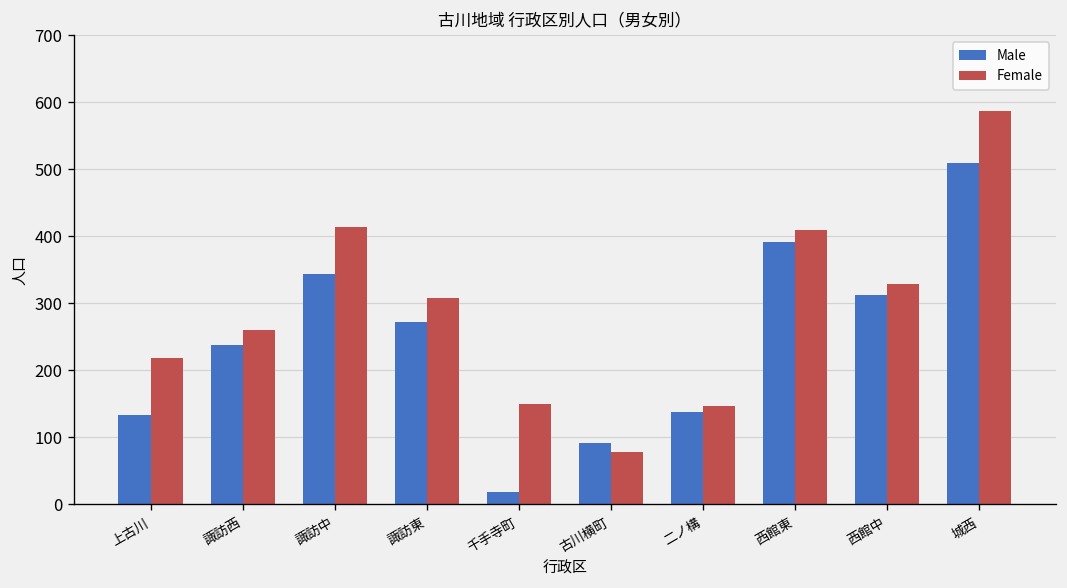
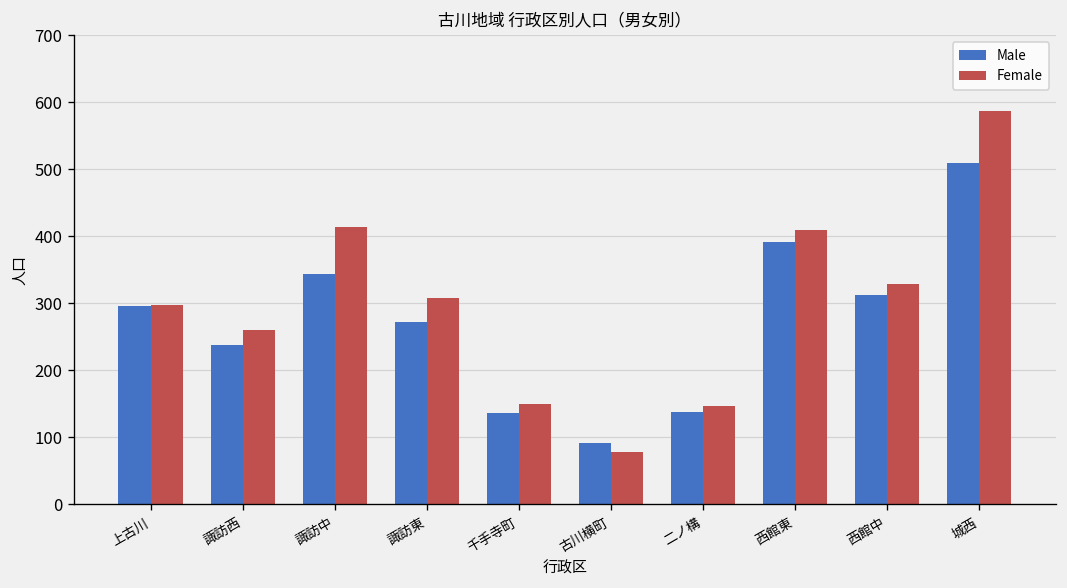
  {
    "Male": {
-     "上古川": 130,
+     "上古川": 300,
      "諏訪西": 240,
      "諏訪中": 340,
      "諏訪東": 270,
-     "千手寺町": 20,
+     "千手寺町": 140,
      "古川横町": 90,
      "二ノ構": 140,
      "西館東": 390,
      "西館中": 310,
      "城西": 510
    },
    "Female": {
-     "上古川": 220,
+     "上古川": 300,
      "諏訪西": 260,
      "諏訪中": 410,
      "諏訪東": 310,
      "千手寺町": 150,
      "古川横町": 80,
      "二ノ構": 150,
      "西館東": 410,
      "西館中": 330,
      "城西": 590
    }
  }
